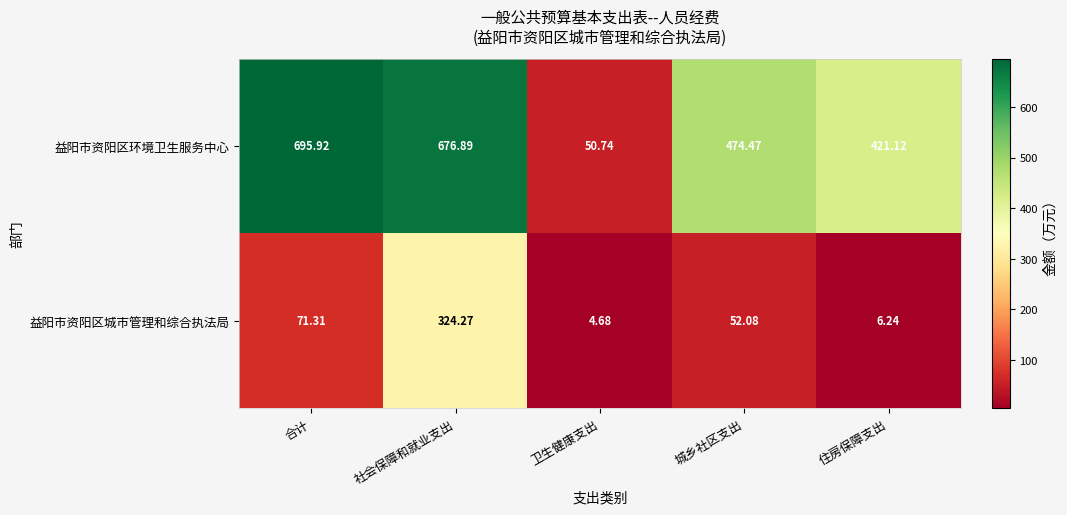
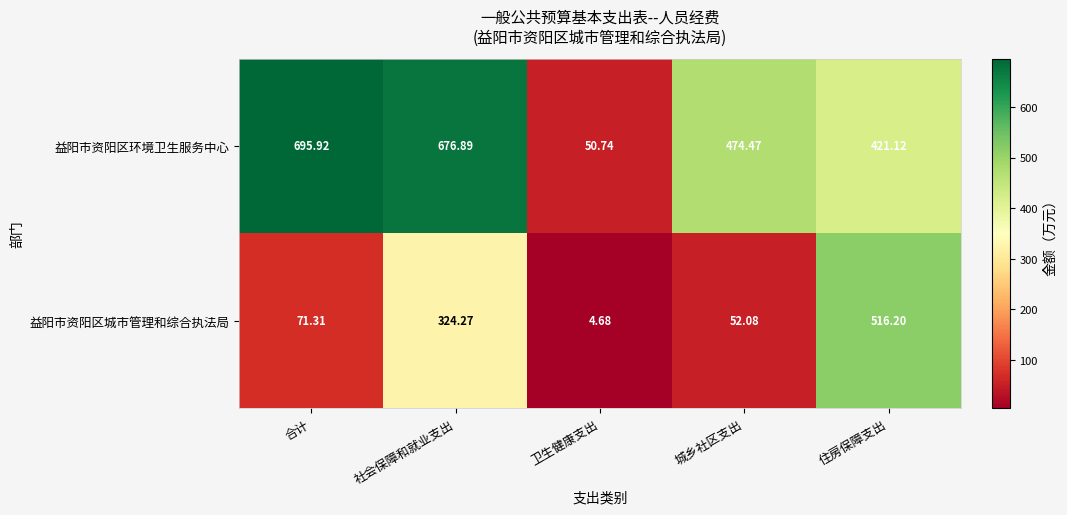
  {
    "益阳市资阳区环境卫生服务中心": {
      "合计": 695.92,
      "社会保障和就业支出": 676.89,
      "卫生健康支出": 50.74,
      "城乡社区支出": 474.47,
      "住房保障支出": 421.12
    },
    "益阳市资阳区城市管理和综合执法局": {
      "合计": 71.31,
      "社会保障和就业支出": 324.27,
      "卫生健康支出": 4.68,
      "城乡社区支出": 52.08,
-     "住房保障支出": 6.24
+     "住房保障支出": 516.20
    }
  }
